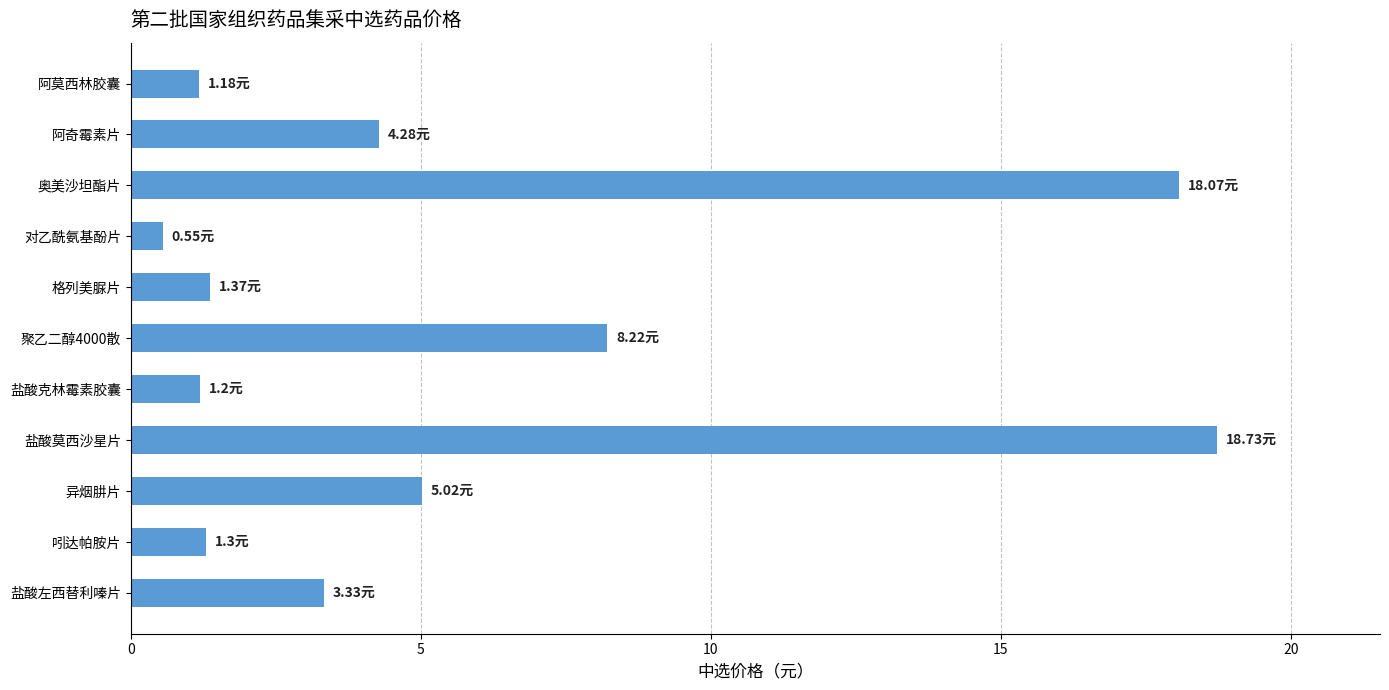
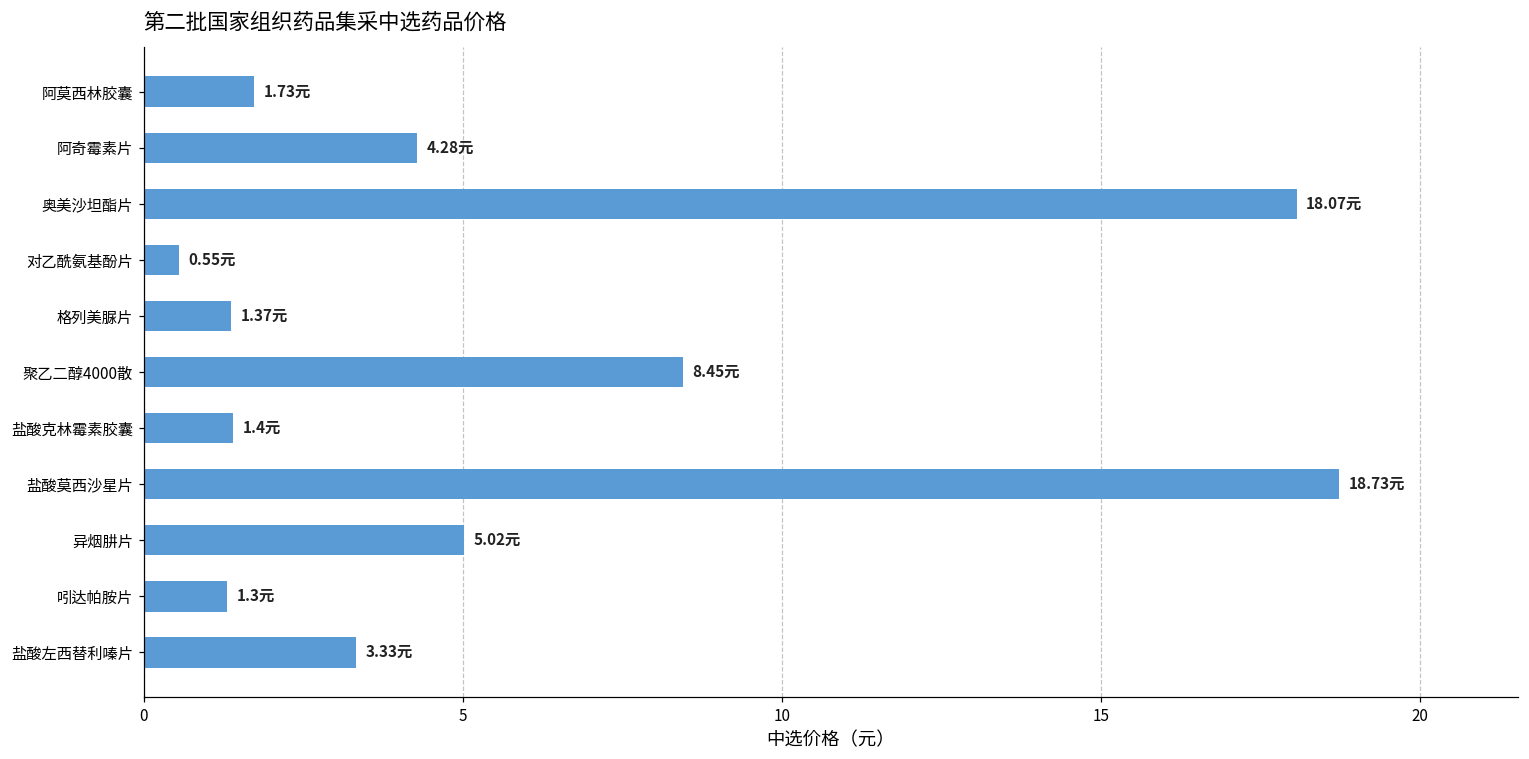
  {
-   "阿莫西林胶囊": "1.18元",
+   "阿莫西林胶囊": "1.73元",
    "阿奇霉素片": "4.28元",
    "奥美沙坦酯片": "18.07元",
    "对乙酰氨基酚片": "0.55元",
    "格列美脲片": "1.37元",
-   "聚乙二醇4000散": "8.22元",
-   "盐酸克林霉素胶囊": "1.2元",
+   "聚乙二醇4000散": "8.45元",
+   "盐酸克林霉素胶囊": "1.4元",
    "盐酸莫西沙星片": "18.73元",
    "异烟肼片": "5.02元",
    "吲达帕胺片": "1.3元",
    "盐酸左西替利嗪片": "3.33元"
  }
